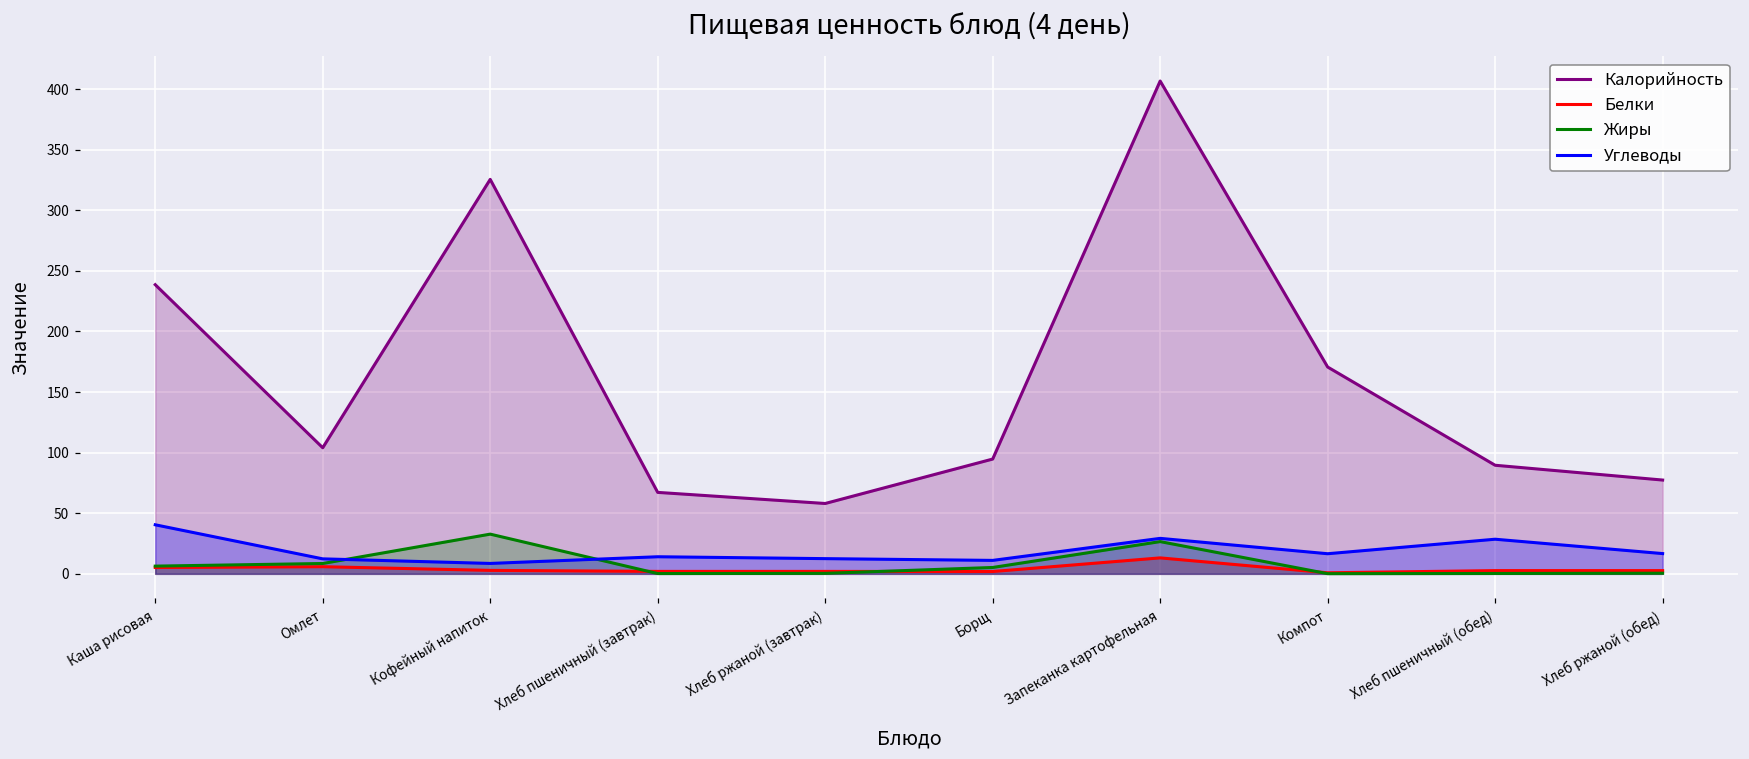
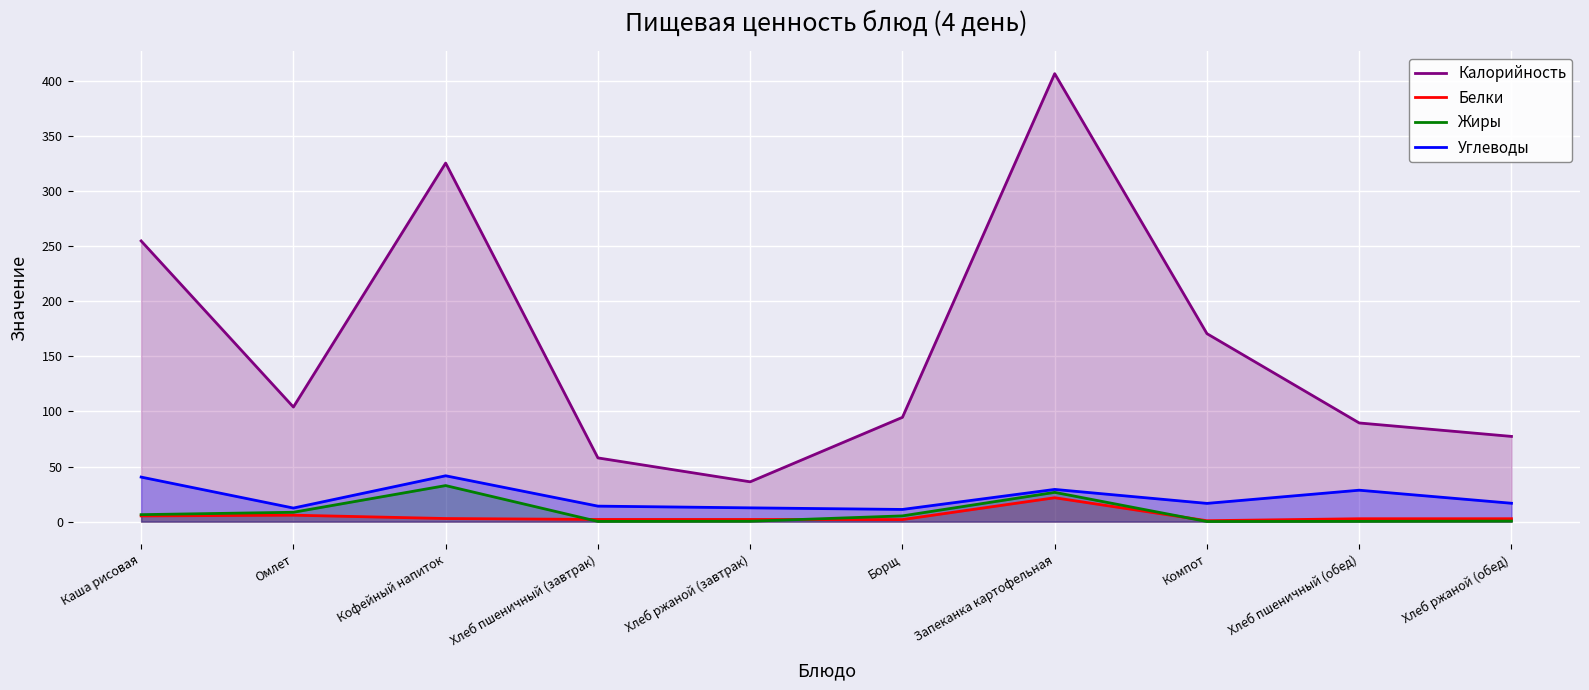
  {
    "Калорийность": {
-     "Каша рисовая": 239,
+     "Каша рисовая": 255,
      "Омлет": 104,
      "Кофейный напиток": 325,
-     "Хлеб пшеничный (завтрак)": 67,
-     "Хлеб ржаной (завтрак)": 58,
+     "Хлеб пшеничный (завтрак)": 58,
+     "Хлеб ржаной (завтрак)": 36,
      "Борщ": 95,
      "Запеканка картофельная": 407,
      "Компот": 171,
      "Хлеб пшеничный (обед)": 90,
      "Хлеб ржаной (обед)": 77
    },
    "Белки": {
      "Омлет": 6,
      "Кофейный напиток": 3,
      "Борщ": 2,
-     "Запеканка картофельная": 13,
+     "Запеканка картофельная": 22,
      "Хлеб пшеничный (обед)": 3
    },
    "Жиры": {
      "Омлет": 9,
      "Кофейный напиток": 33,
      "Борщ": 5,
      "Запеканка картофельная": 27,
      "Хлеб пшеничный (обед)": 0
    },
    "Углеводы": {
      "Каша рисовая": 40,
      "Омлет": 12,
-     "Кофейный напиток": 9,
+     "Кофейный напиток": 42,
      "Хлеб пшеничный (завтрак)": 14,
      "Хлеб ржаной (завтрак)": 13,
      "Борщ": 11,
      "Запеканка картофельная": 29,
      "Компот": 17,
      "Хлеб пшеничный (обед)": 29,
      "Хлеб ржаной (обед)": 17
    }
  }
